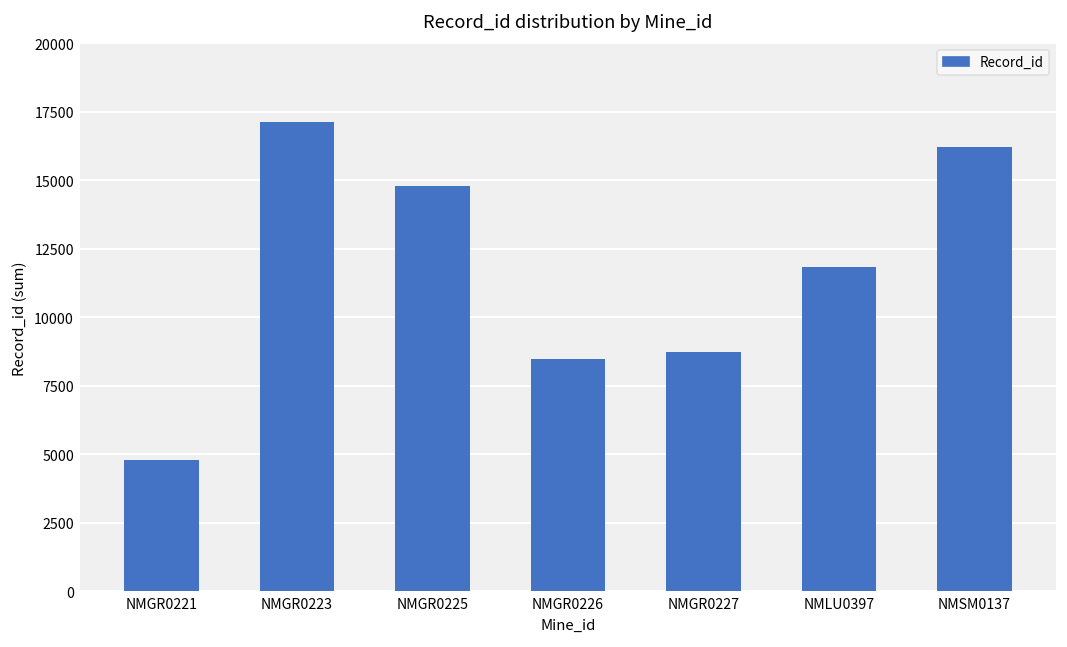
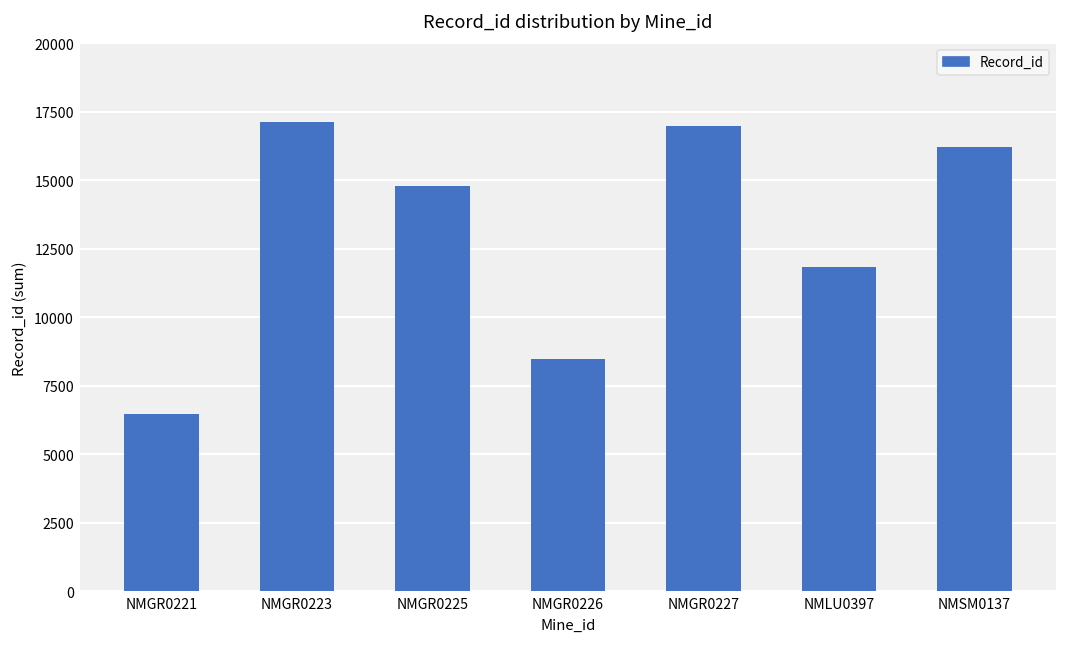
  {
-   "NMGR0221": 4800,
+   "NMGR0221": 6500,
    "NMGR0223": 17100,
    "NMGR0225": 14800,
    "NMGR0226": 8500,
-   "NMGR0227": 8800,
+   "NMGR0227": 17000,
    "NMLU0397": 11800,
    "NMSM0137": 16200
  }
